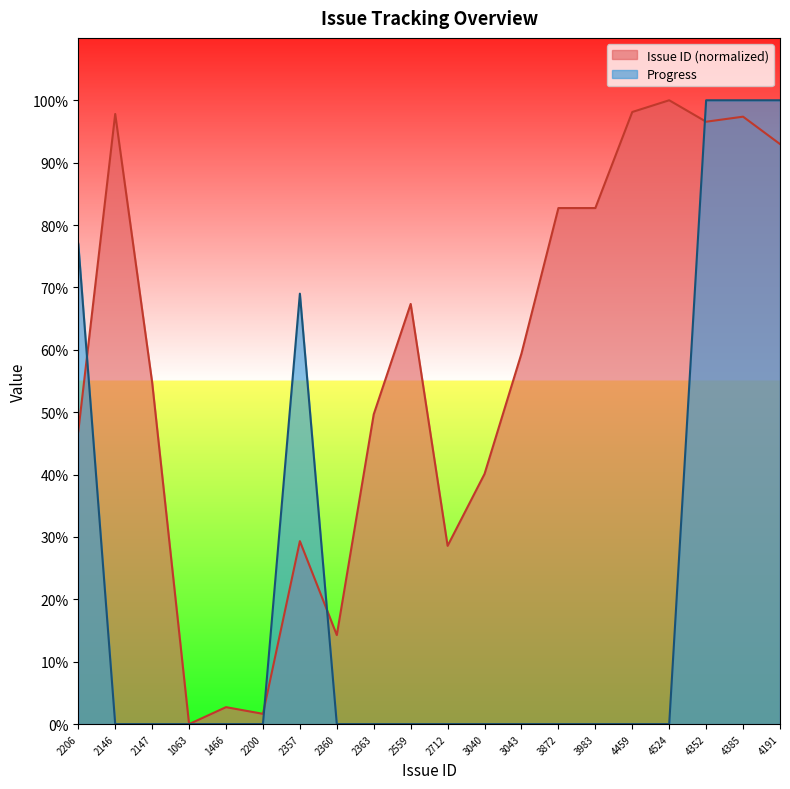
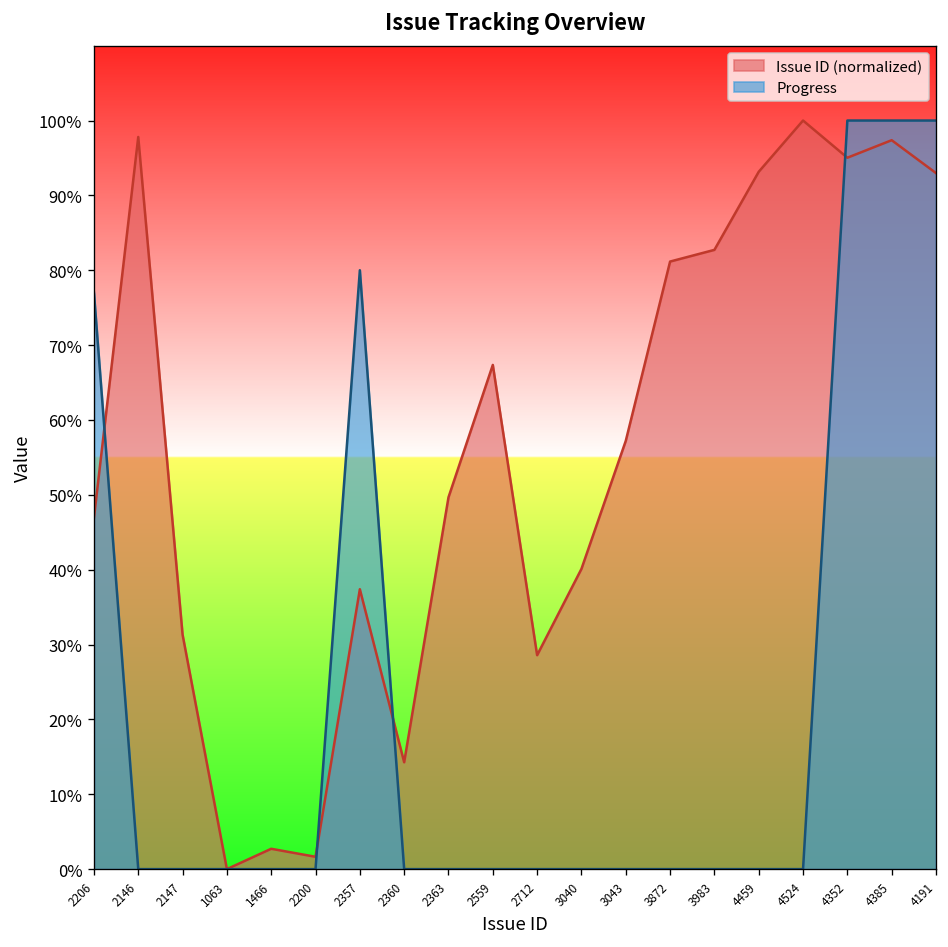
  {
    "Issue ID (normalized)": {
      "2206": "47%",
      "2146": "98%",
-     "2147": "55%",
+     "2147": "31%",
      "1466": "3%",
      "2200": "2%",
-     "2357": "29%",
+     "2357": "37%",
      "2360": "14%",
      "2363": "50%",
      "2559": "67%",
      "2712": "29%",
      "3040": "40%",
-     "3043": "59%",
-     "3872": "83%",
+     "3043": "57%",
+     "3872": "81%",
      "3983": "83%",
-     "4459": "98%",
+     "4459": "93%",
      "4524": "100%",
-     "4352": "97%",
+     "4352": "95%",
      "4385": "97%",
      "4191": "93%"
    },
    "Progress": {
      "2206": "77%",
      "2146": "0%",
      "2147": "0%",
      "1466": "0%",
      "2200": "0%",
-     "2357": "69%",
+     "2357": "80%",
      "2360": "0%",
      "2363": "0%",
      "2559": "0%",
      "2712": "0%",
      "3040": "0%",
      "3043": "0%",
      "3872": "0%",
      "3983": "0%",
      "4459": "0%",
      "4524": "0%",
      "4352": "100%",
      "4385": "100%",
      "4191": "100%"
    }
  }
